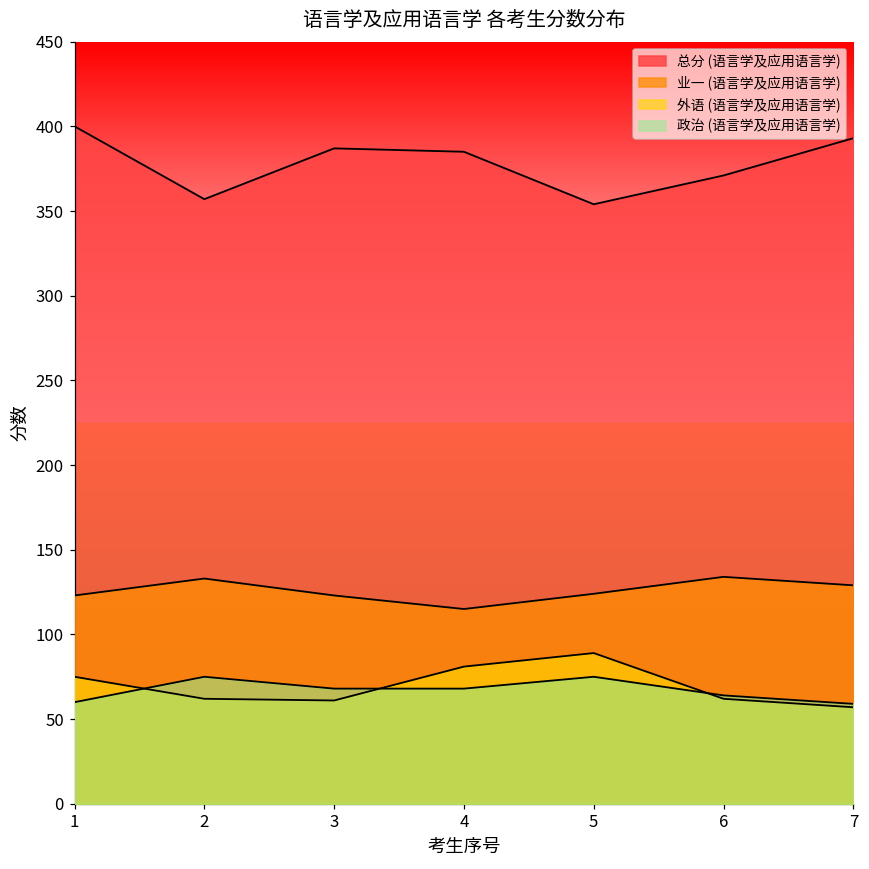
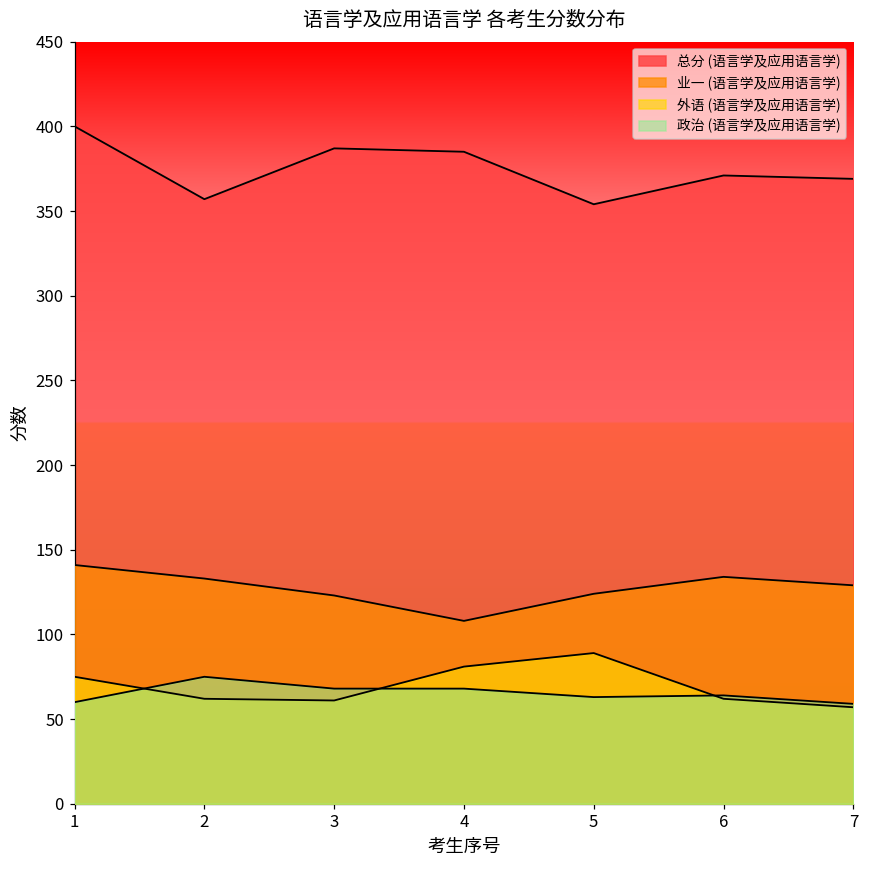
  {
    "总分 (语言学及应用语言学)": {
      "1": 400,
      "2": 357,
      "3": 387,
      "4": 385,
      "5": 354,
      "6": 371,
-     "7": 393
+     "7": 369
    },
    "业一 (语言学及应用语言学)": {
-     "1": 123,
+     "1": 141,
      "2": 133,
      "3": 123,
-     "4": 115,
+     "4": 108,
      "5": 124,
      "6": 134,
      "7": 129
    },
    "外语 (语言学及应用语言学)": {
      "1": 75,
      "2": 62,
      "3": 61,
      "4": 81,
      "5": 89,
      "6": 62,
      "7": 57
    },
    "政治 (语言学及应用语言学)": {
      "1": 60,
      "2": 75,
      "3": 68,
      "4": 68,
-     "5": 75,
+     "5": 63,
      "6": 64,
      "7": 59
    }
  }
